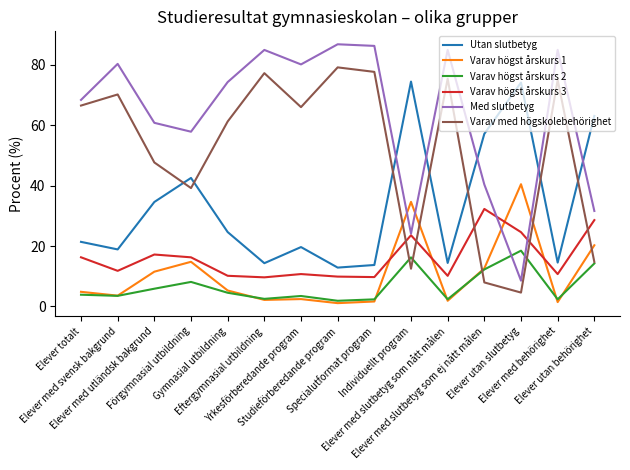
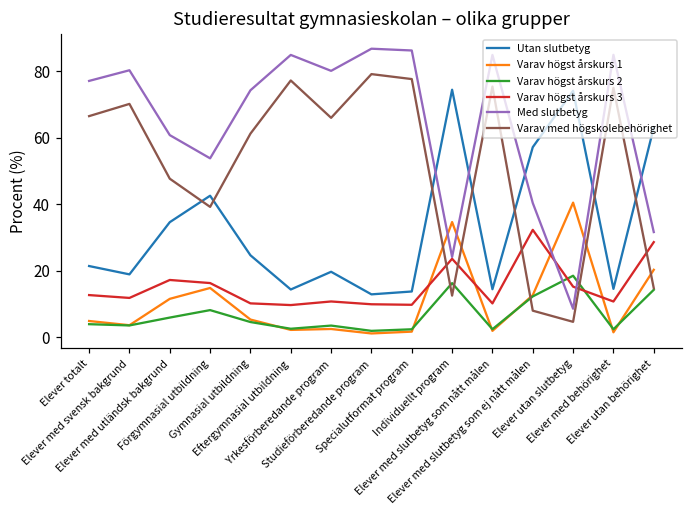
  {
    "Utan slutbetyg": {
      "Elever totalt": 21,
      "Elever med svensk bakgrund": 19,
      "Elever med utländsk bakgrund": 35,
      "Förgymnasial utbildning": 43,
      "Gymnasial utbildning": 25,
      "Eftergymnasial utbildning": 14,
      "Yrkesförberedande program": 20,
      "Studieförberedande program": 13,
      "Specialutformat program": 14,
      "Individuellt program": 74,
      "Elever med slutbetyg som nått målen": 14,
      "Elever med slutbetyg som ej nått målen": 57,
      "Elever med behörighet": 15
    },
    "Varav högst årskurs 1": {
      "Elever totalt": 5,
      "Elever med utländsk bakgrund": 12,
      "Förgymnasial utbildning": 15,
      "Yrkesförberedande program": 2,
      "Individuellt program": 35,
      "Elever utan slutbetyg": 40,
      "Elever med behörighet": 1,
      "Elever utan behörighet": 20
    },
    "Varav högst årskurs 2": {
      "Elever totalt": 4,
      "Elever med utländsk bakgrund": 6,
      "Förgymnasial utbildning": 8,
      "Yrkesförberedande program": 3,
      "Individuellt program": 16,
      "Elever utan slutbetyg": 18,
      "Elever med behörighet": 2
    },
    "Varav högst årskurs 3": {
-     "Elever totalt": 16,
+     "Elever totalt": 13,
      "Elever med svensk bakgrund": 12,
      "Elever med utländsk bakgrund": 17,
      "Förgymnasial utbildning": 16,
      "Gymnasial utbildning": 10,
      "Eftergymnasial utbildning": 10,
      "Yrkesförberedande program": 11,
      "Studieförberedande program": 10,
      "Specialutformat program": 10,
      "Elever med slutbetyg som nått målen": 10,
      "Elever med slutbetyg som ej nått målen": 32,
-     "Elever utan slutbetyg": 25,
+     "Elever utan slutbetyg": 15,
      "Elever med behörighet": 11,
      "Elever utan behörighet": 29
    },
    "Med slutbetyg": {
-     "Elever totalt": 68,
+     "Elever totalt": 77,
      "Elever med svensk bakgrund": 80,
      "Elever med utländsk bakgrund": 61,
-     "Förgymnasial utbildning": 58,
+     "Förgymnasial utbildning": 54,
      "Gymnasial utbildning": 74,
      "Eftergymnasial utbildning": 85,
      "Yrkesförberedande program": 80,
      "Studieförberedande program": 87,
      "Specialutformat program": 86,
      "Elever med slutbetyg som ej nått målen": 40,
      "Elever utan slutbetyg": 9,
      "Elever utan behörighet": 32
    },
    "Varav med högskolebehörighet": {
      "Elever totalt": 67,
      "Elever med svensk bakgrund": 70,
      "Elever med utländsk bakgrund": 48,
      "Förgymnasial utbildning": 39,
      "Gymnasial utbildning": 61,
      "Eftergymnasial utbildning": 77,
      "Yrkesförberedande program": 66,
      "Studieförberedande program": 79,
      "Specialutformat program": 78,
      "Individuellt program": 12,
      "Elever med slutbetyg som ej nått målen": 8,
      "Elever utan slutbetyg": 5
    }
  }
